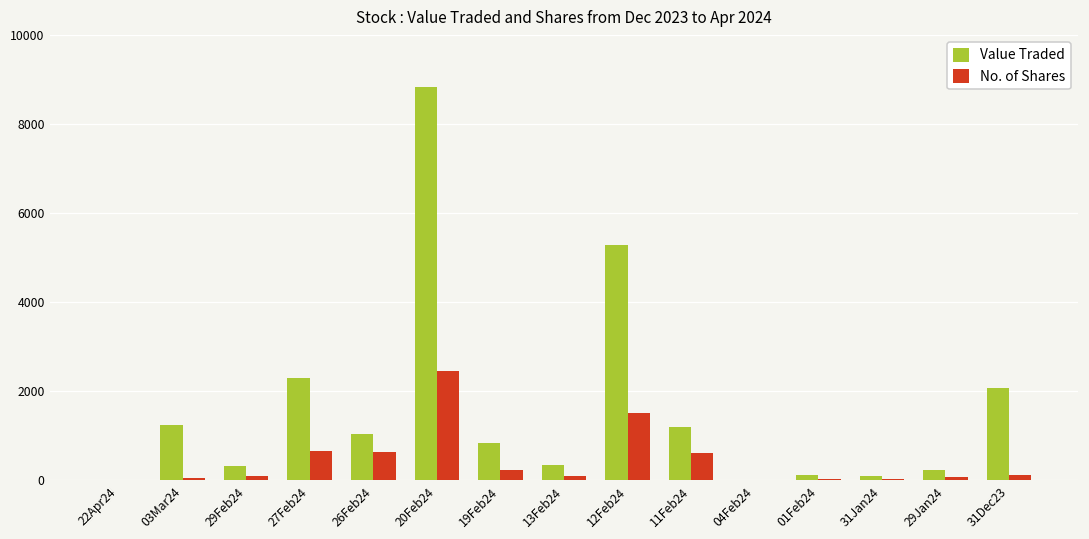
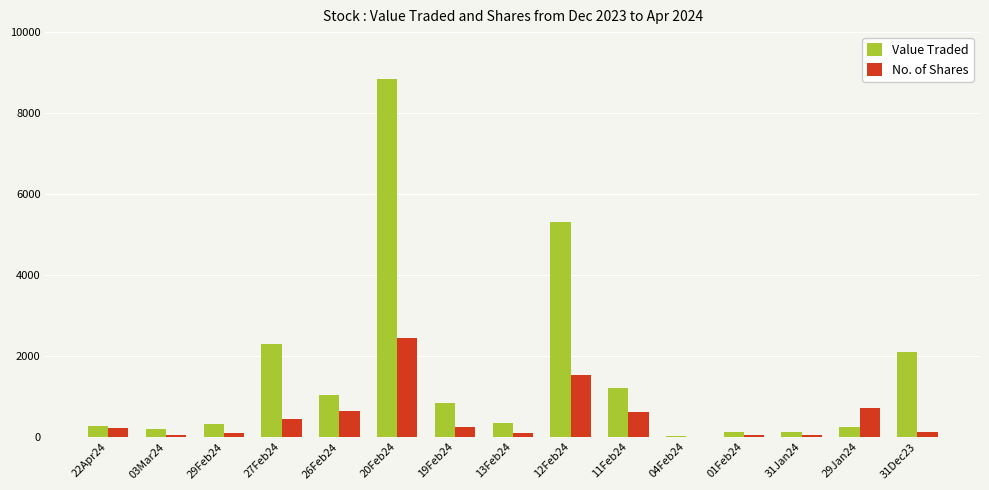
  {
    "Value Traded": {
-     "22Apr24": 0,
-     "03Mar24": 1200,
+     "22Apr24": 300,
+     "03Mar24": 200,
      "29Feb24": 300,
      "27Feb24": 2300,
      "26Feb24": 1000,
      "20Feb24": 8800,
      "19Feb24": 800,
      "13Feb24": 400,
      "12Feb24": 5300,
      "11Feb24": 1200,
      "01Feb24": 100,
      "31Jan24": 100,
      "29Jan24": 200,
      "31Dec23": 2100
    },
    "No. of Shares": {
-     "22Apr24": 0,
+     "22Apr24": 200,
      "29Feb24": 100,
-     "27Feb24": 700,
+     "27Feb24": 500,
      "26Feb24": 600,
      "20Feb24": 2400,
      "19Feb24": 200,
      "13Feb24": 100,
      "12Feb24": 1500,
      "11Feb24": 600,
-     "29Jan24": 100,
+     "29Jan24": 700,
      "31Dec23": 100
    }
  }
